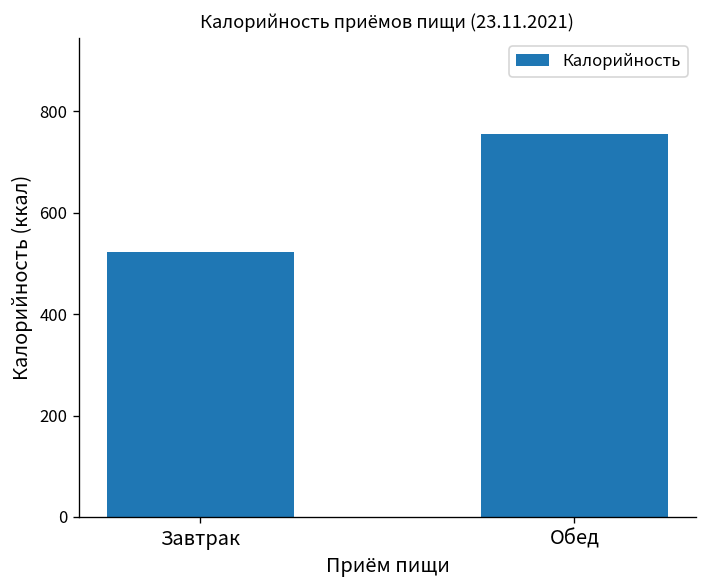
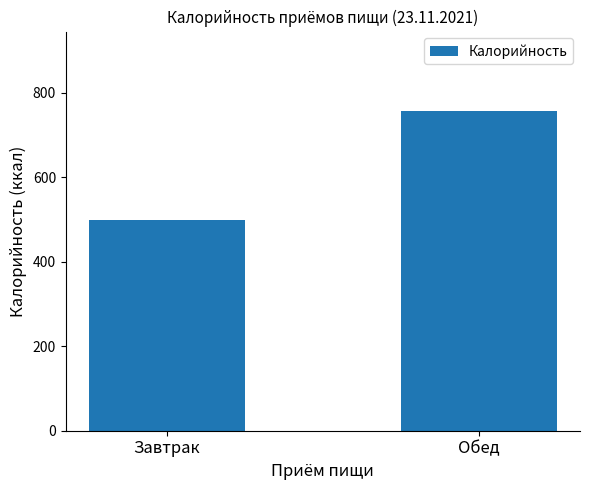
  {
-   "Завтрак": 520,
+   "Завтрак": 500,
    "Обед": 760
  }
